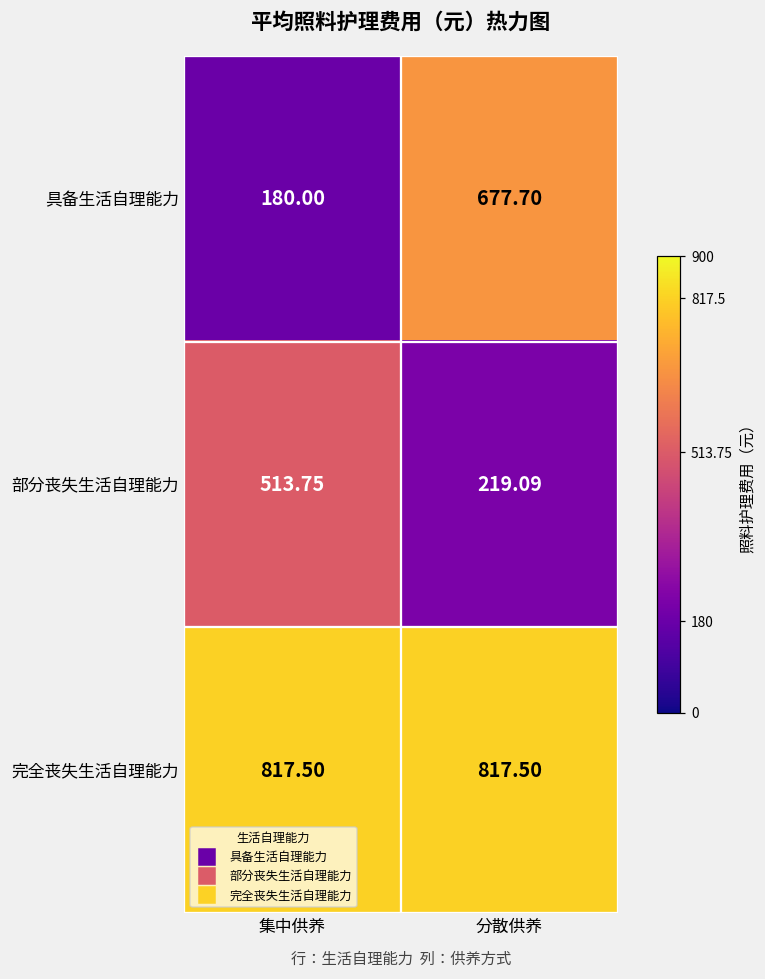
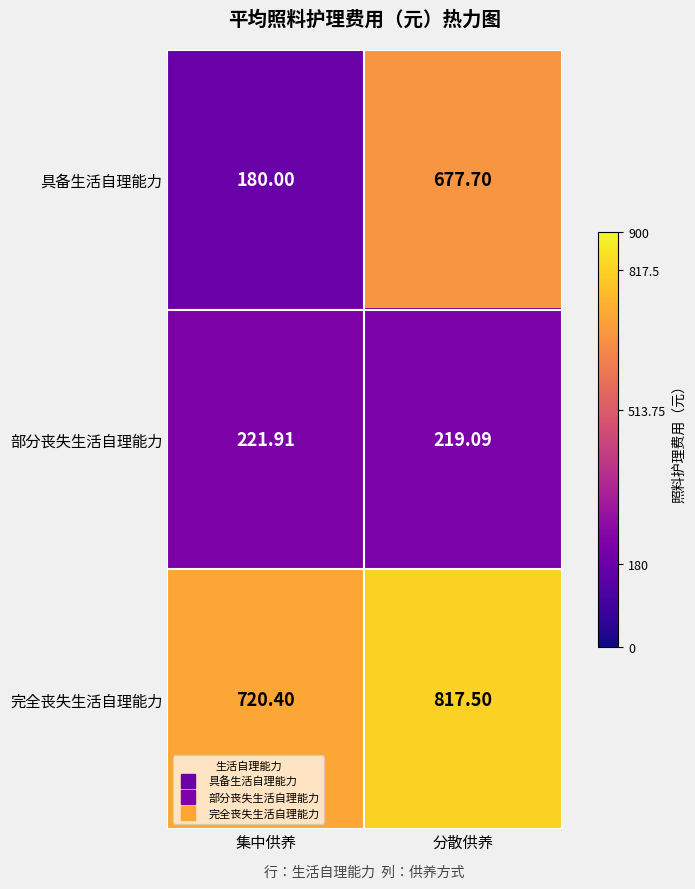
  {
    "具备生活自理能力": {
      "集中供养": 180.00,
      "分散供养": 677.70
    },
    "部分丧失生活自理能力": {
-     "集中供养": 513.75,
+     "集中供养": 221.91,
      "分散供养": 219.09
    },
    "完全丧失生活自理能力": {
-     "集中供养": 817.50,
+     "集中供养": 720.40,
      "分散供养": 817.50
    }
  }
